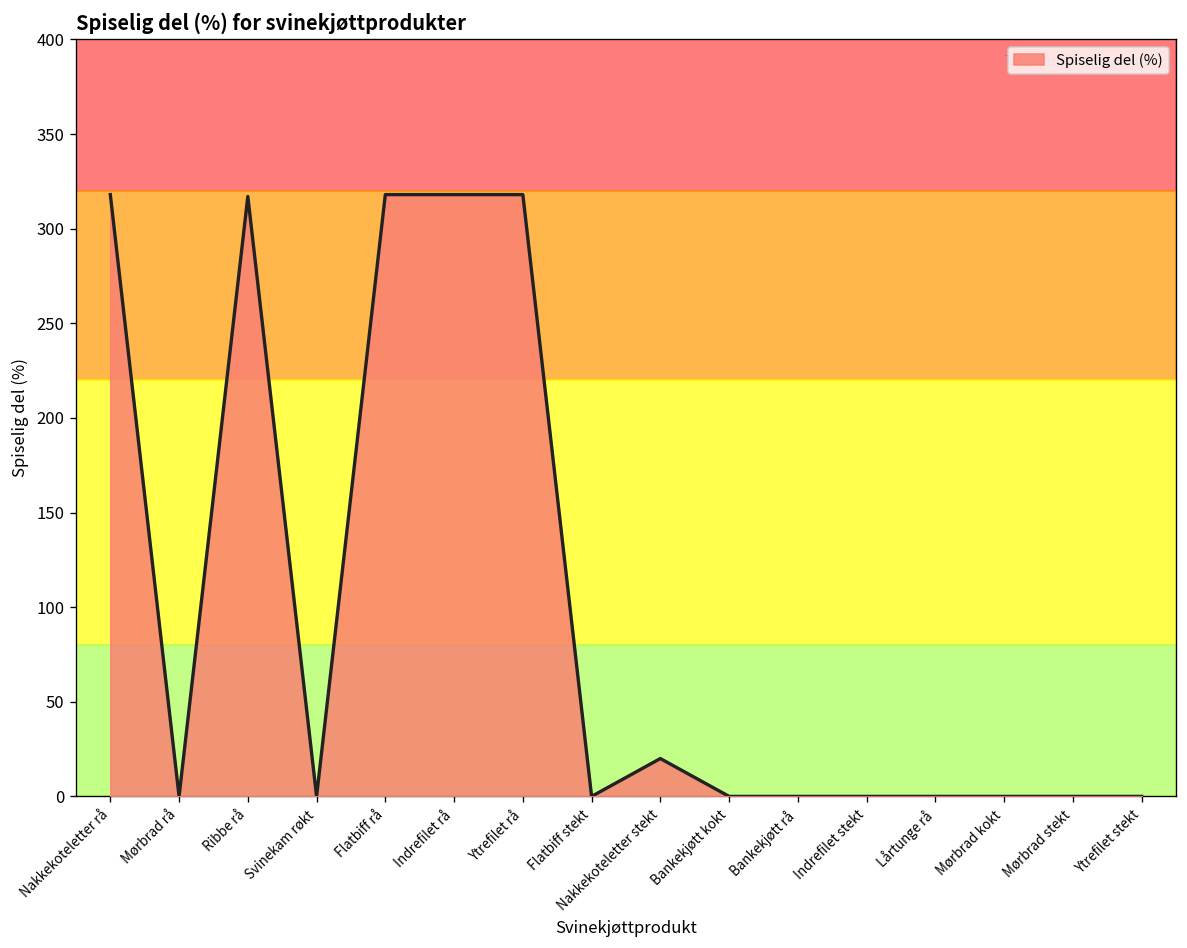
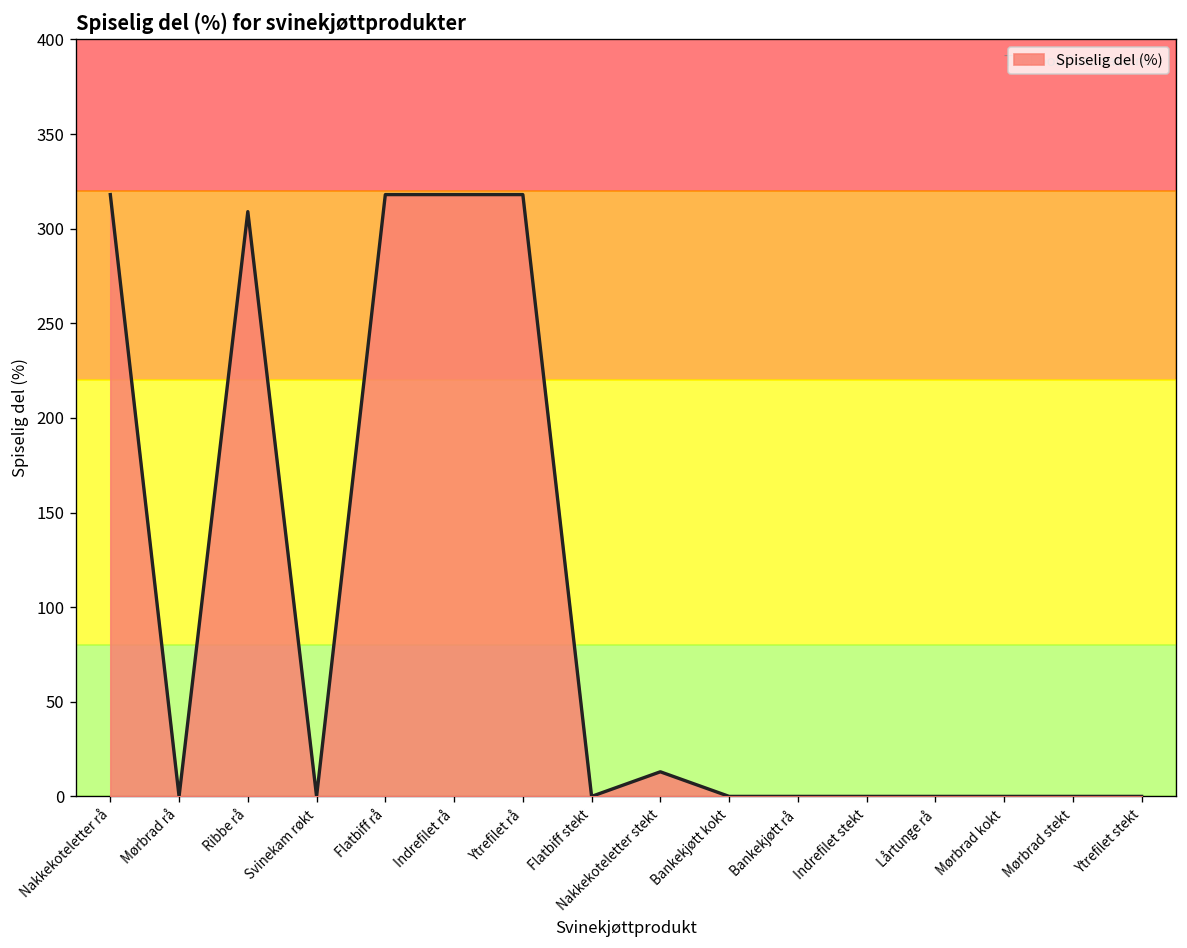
  {
    "Nakkekoteletter rå": 318,
    "Mørbrad rå": 0,
-   "Ribbe rå": 317,
+   "Ribbe rå": 309,
    "Svinekam røkt": 0,
    "Flatbiff rå": 318,
    "Indrefilet rå": 318,
    "Ytrefilet rå": 318,
    "Flatbiff stekt": 0,
-   "Nakkekoteletter stekt": 20,
+   "Nakkekoteletter stekt": 13,
    "Bankekjøtt kokt": 0,
    "Bankekjøtt rå": 0,
    "Indrefilet stekt": 0,
    "Lårtunge rå": 0,
    "Mørbrad kokt": 0,
    "Mørbrad stekt": 0,
    "Ytrefilet stekt": 0
  }
